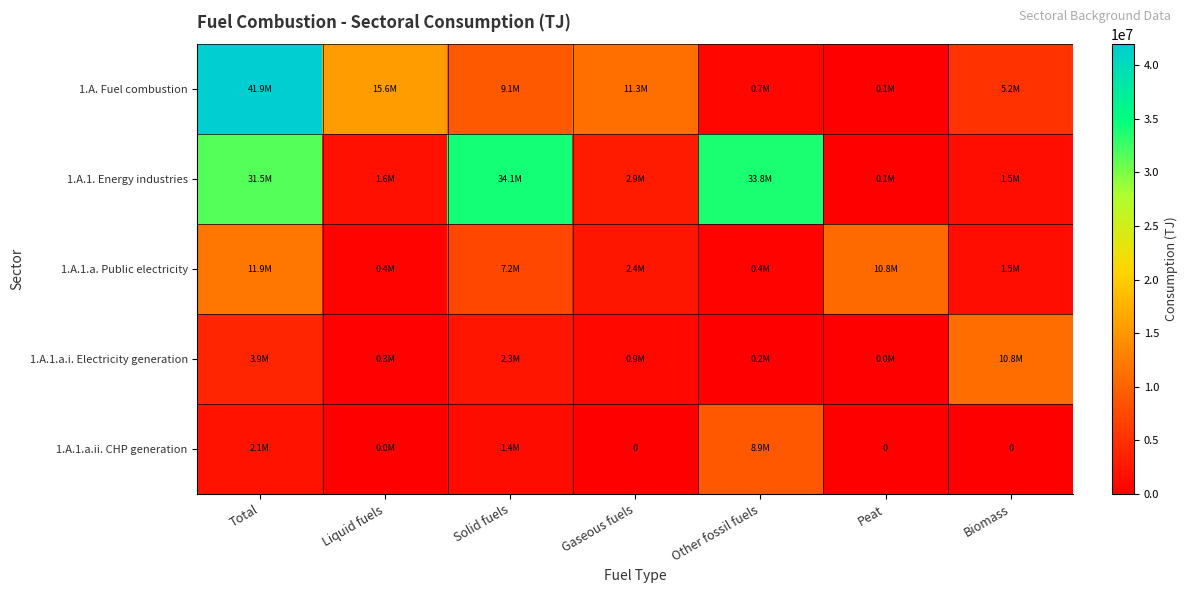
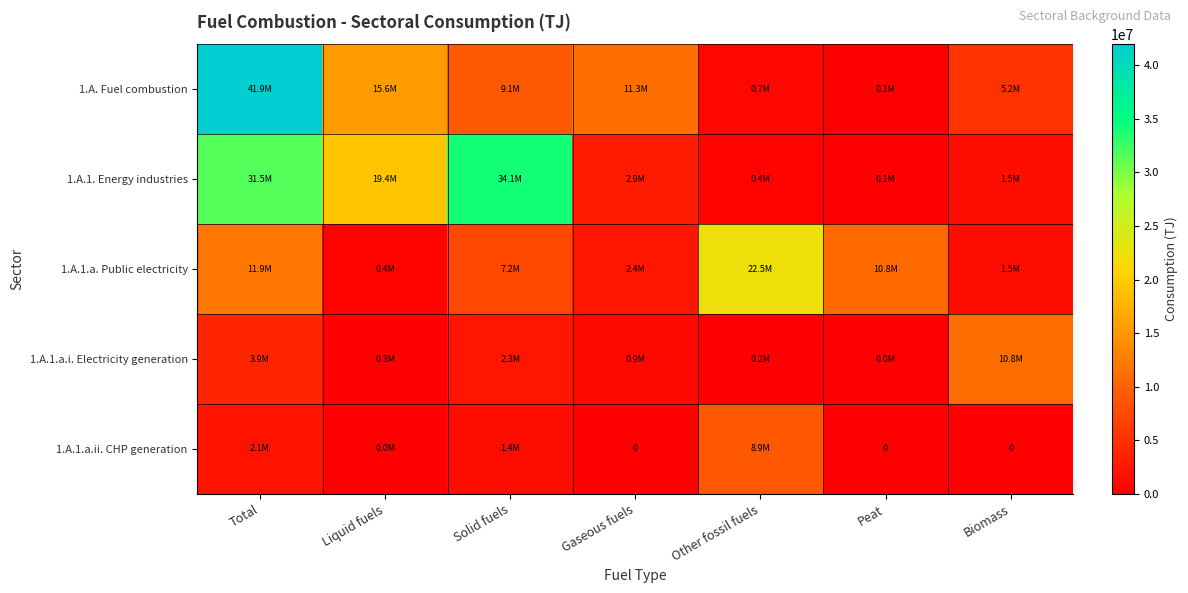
  {
    "1.A. Fuel combustion": {
      "Total": "41.9M",
      "Liquid fuels": "15.6M",
      "Solid fuels": "9.1M",
      "Gaseous fuels": "11.3M",
      "Other fossil fuels": "0.7M",
      "Peat": "0.1M",
      "Biomass": "5.2M"
    },
    "1.A.1. Energy industries": {
      "Total": "31.5M",
-     "Liquid fuels": "1.6M",
+     "Liquid fuels": "19.4M",
      "Solid fuels": "34.1M",
      "Gaseous fuels": "2.9M",
-     "Other fossil fuels": "33.8M",
+     "Other fossil fuels": "0.4M",
      "Peat": "0.1M",
      "Biomass": "1.5M"
    },
    "1.A.1.a. Public electricity": {
      "Total": "11.9M",
      "Liquid fuels": "0.4M",
      "Solid fuels": "7.2M",
      "Gaseous fuels": "2.4M",
-     "Other fossil fuels": "0.4M",
+     "Other fossil fuels": "22.5M",
      "Peat": "10.8M",
      "Biomass": "1.5M"
    },
    "1.A.1.a.i. Electricity generation": {
      "Total": "3.9M",
      "Liquid fuels": "0.3M",
      "Solid fuels": "2.3M",
      "Gaseous fuels": "0.9M",
      "Other fossil fuels": "0.2M",
      "Peat": "0.0M",
      "Biomass": "10.8M"
    },
    "1.A.1.a.ii. CHP generation": {
      "Total": "2.1M",
      "Liquid fuels": "0.0M",
      "Solid fuels": "1.4M",
      "Gaseous fuels": "0",
      "Other fossil fuels": "8.9M",
      "Peat": "0",
      "Biomass": "0"
    }
  }
